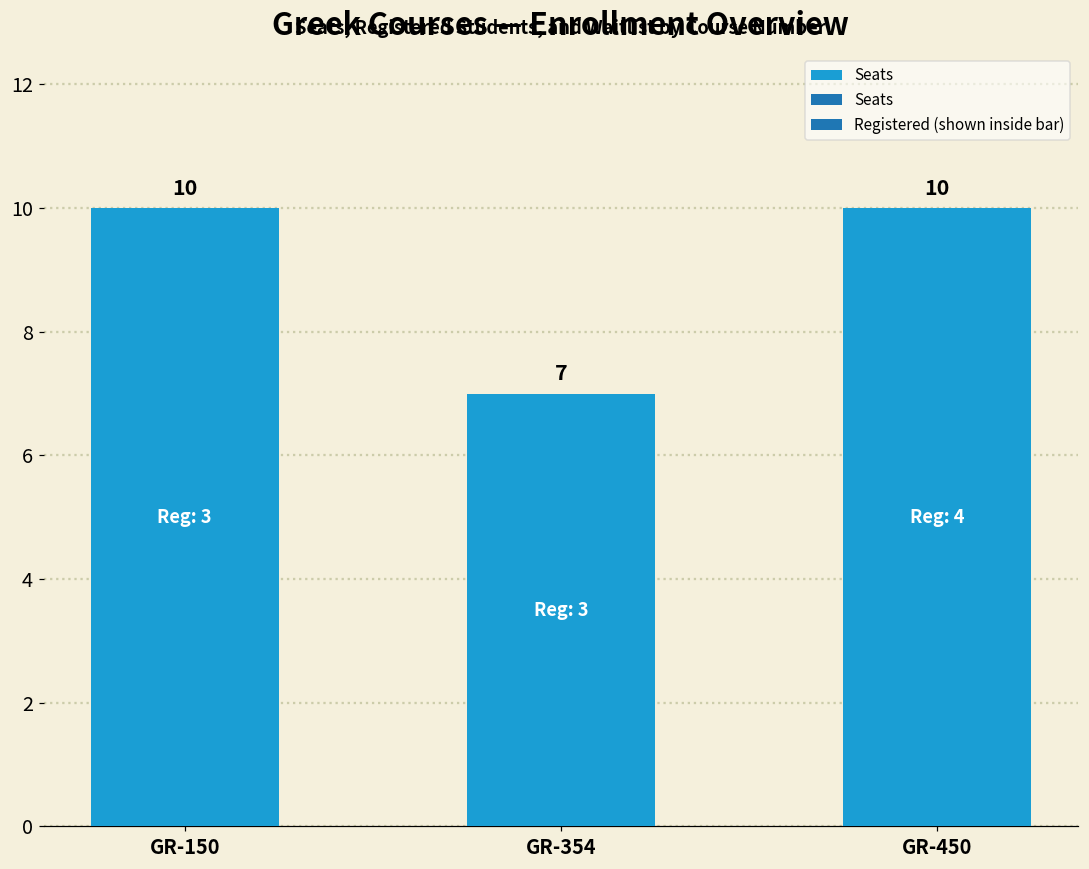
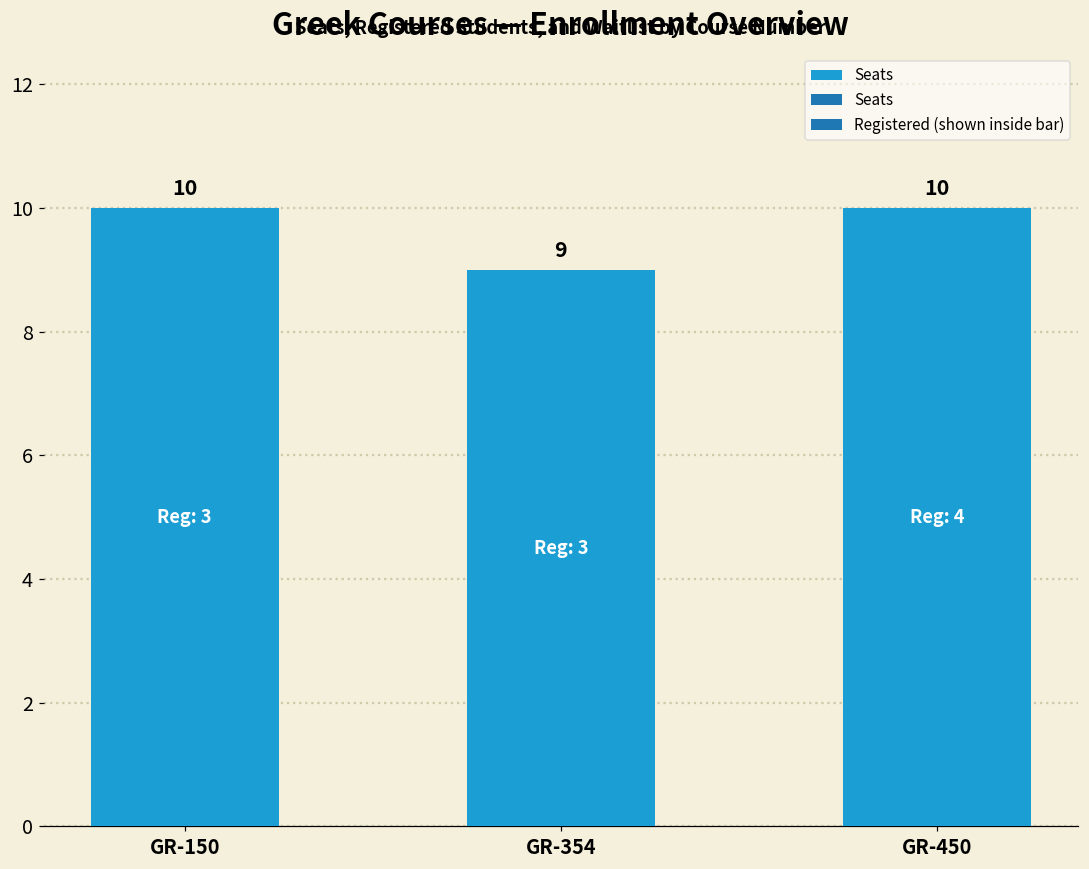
  {
    "GR-150": 10,
-   "GR-354": 7,
+   "GR-354": 9,
    "GR-450": 10
  }
